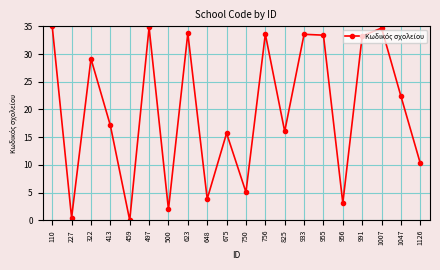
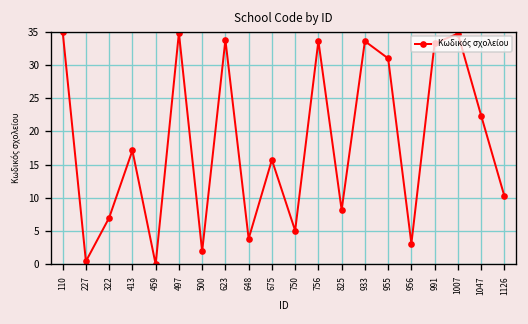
  {
    "110": 35,
    "227": 0,
-   "322": 29,
+   "322": 7,
    "413": 17,
    "459": 0,
    "497": 35,
    "500": 2,
    "623": 34,
    "648": 4,
    "675": 16,
    "750": 5,
    "756": 34,
-   "825": 16,
+   "825": 8,
    "933": 34,
-   "955": 33,
+   "955": 31,
    "956": 3,
    "1007": 35,
    "1047": 22,
    "1126": 10
  }
